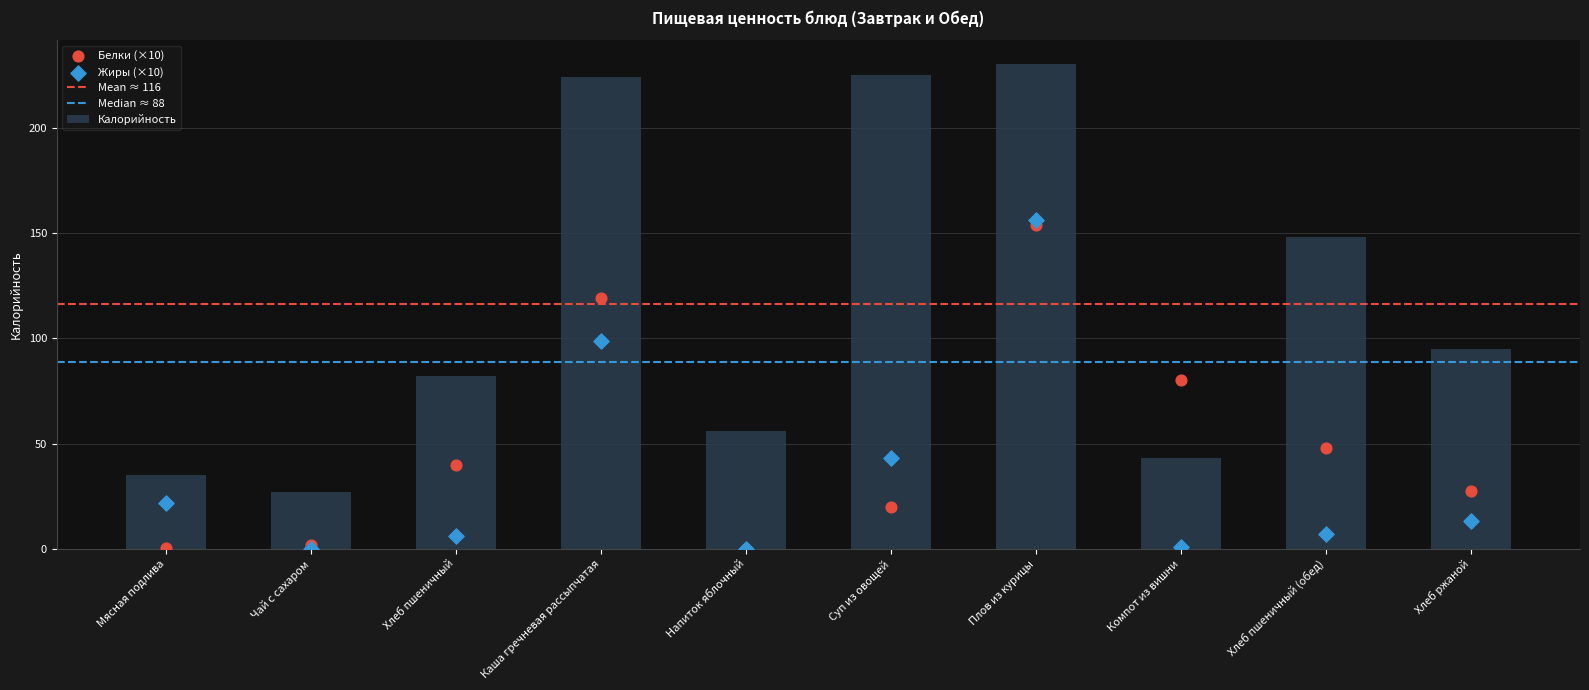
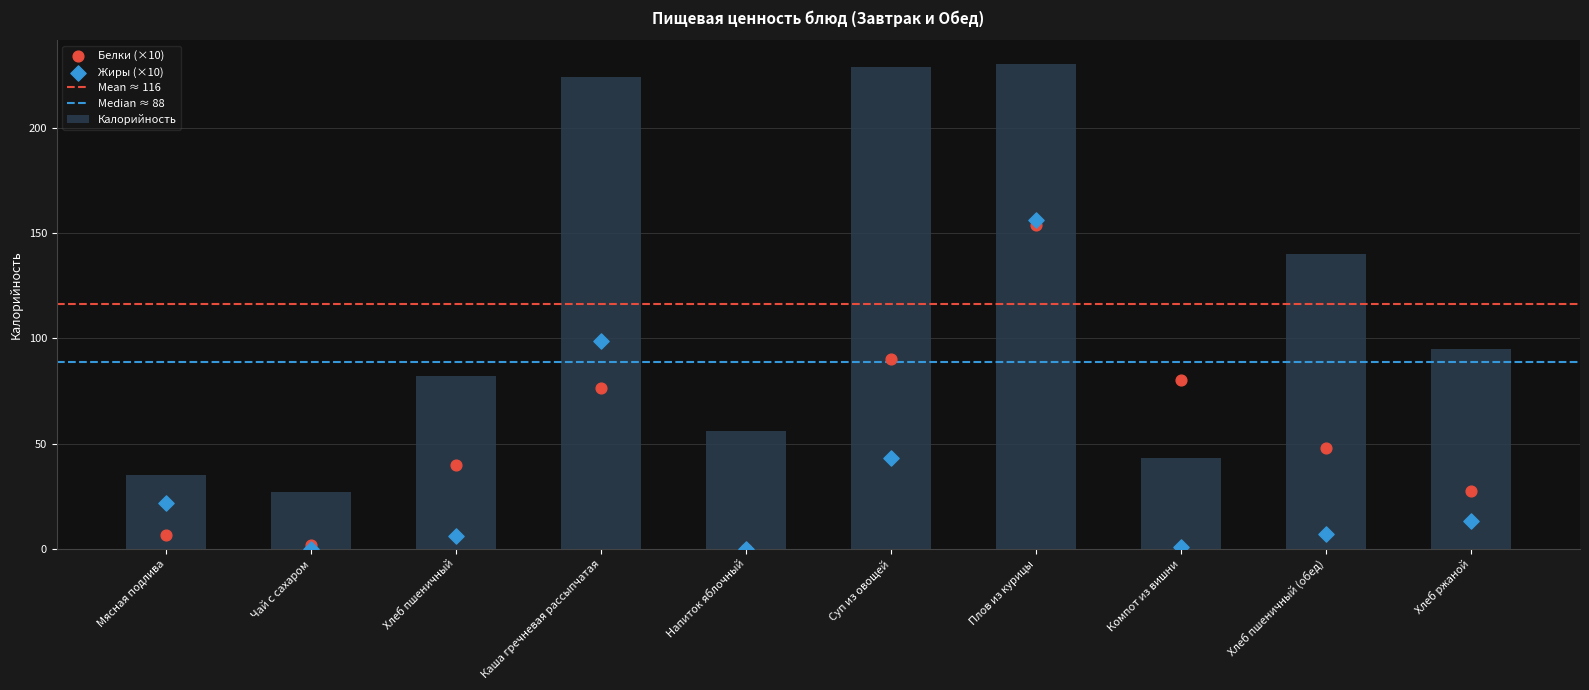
  {
    "Белки (×10)": {
-     "Мясная подлива": 1,
-     "Каша гречневая рассыпчатая": 119,
-     "Суп из овощей": 20
+     "Мясная подлива": 7,
+     "Каша гречневая рассыпчатая": 77,
+     "Суп из овощей": 90
    },
    "Калорийность": {
      "Мясная подлива": 35,
      "Чай с сахаром": 27,
      "Хлеб пшеничный": 82,
      "Каша гречневая рассыпчатая": 224,
      "Напиток яблочный": 56,
-     "Суп из овощей": 225,
+     "Суп из овощей": 229,
      "Плов из курицы": 230,
      "Компот из вишни": 43,
-     "Хлеб пшеничный (обед)": 148,
+     "Хлеб пшеничный (обед)": 140,
      "Хлеб ржаной": 95
    }
  }
